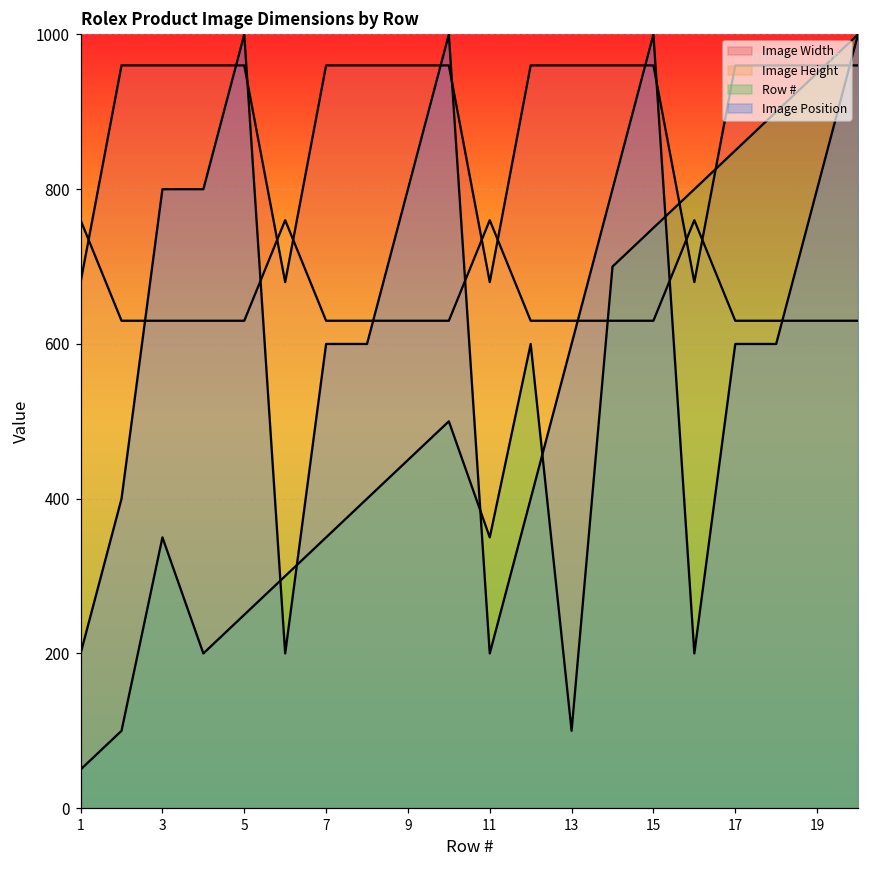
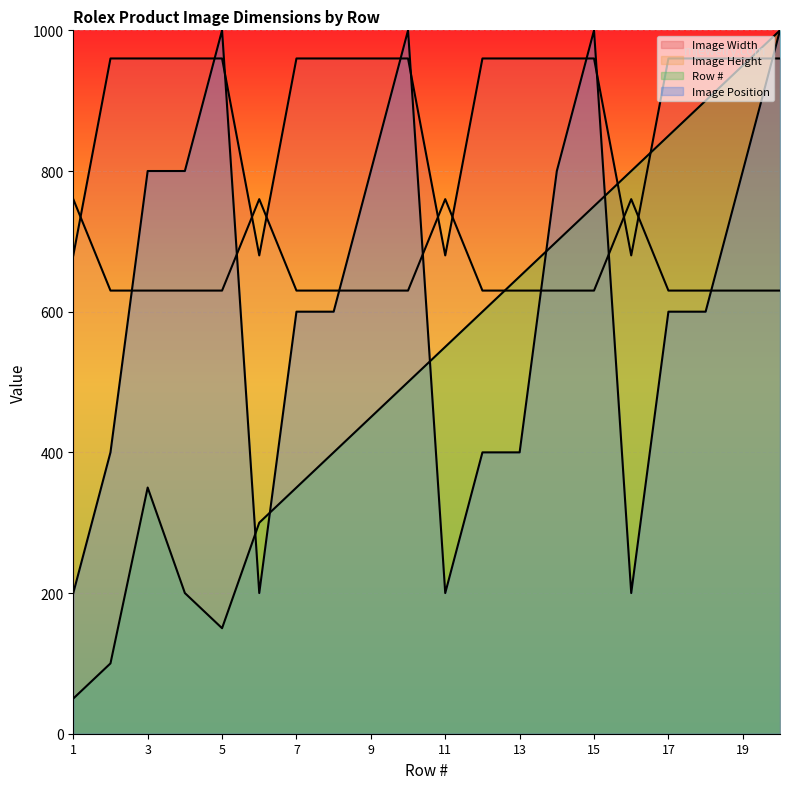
  {
    "Row #": {
      "1": 50,
      "3": 350,
-     "5": 250,
+     "5": 150,
      "7": 350,
      "9": 450,
-     "11": 350,
-     "13": 100,
+     "11": 550,
+     "13": 650,
      "15": 750,
      "17": 850
    },
    "Image Position": {
      "1": 200,
      "3": 800,
      "5": 1000,
      "7": 600,
      "9": 800,
      "11": 200,
-     "13": 600,
+     "13": 400,
      "15": 1000,
      "17": 600,
      "19": 800
    }
  }
